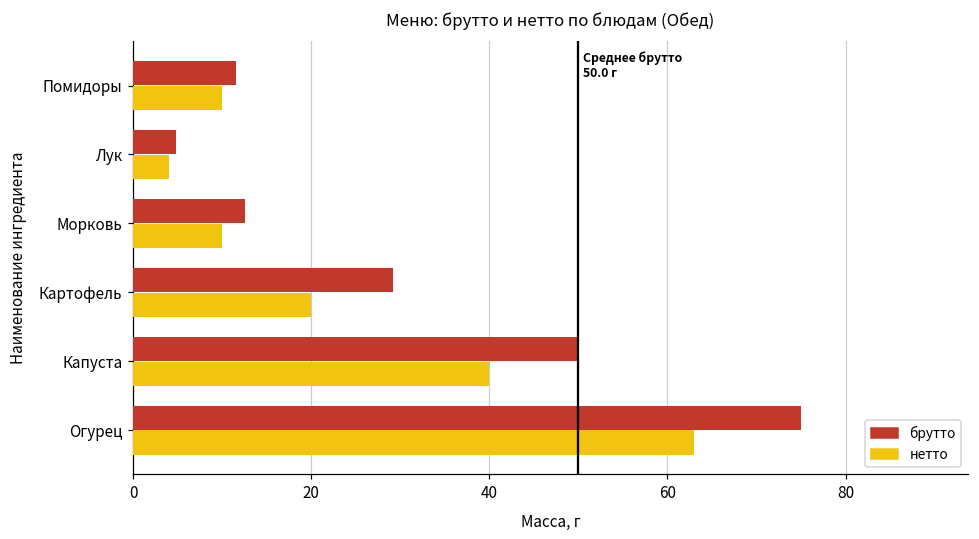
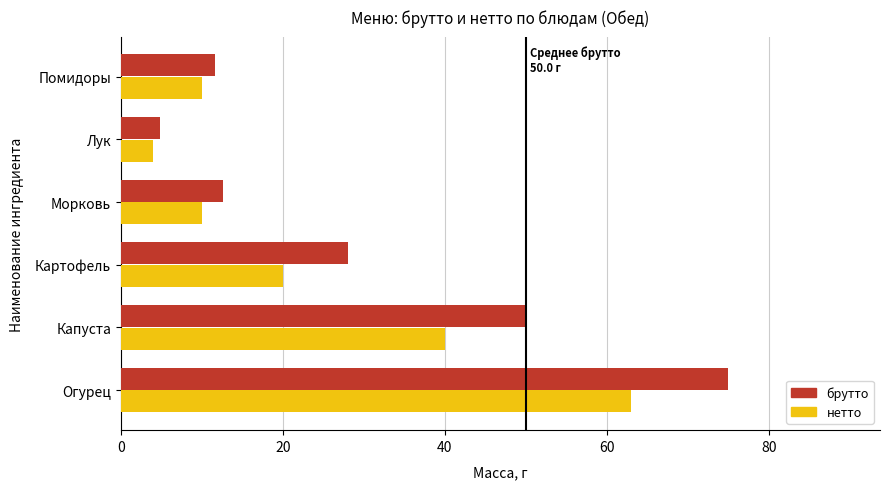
  {
    "брутто": {
      "Помидоры": 12,
      "Лук": 5,
      "Морковь": 13,
-     "Картофель": 29,
+     "Картофель": 28,
      "Капуста": 50,
      "Огурец": 75
    },
    "нетто": {
      "Помидоры": 10,
      "Лук": 4,
      "Морковь": 10,
      "Картофель": 20,
      "Капуста": 40,
      "Огурец": 63
    }
  }
